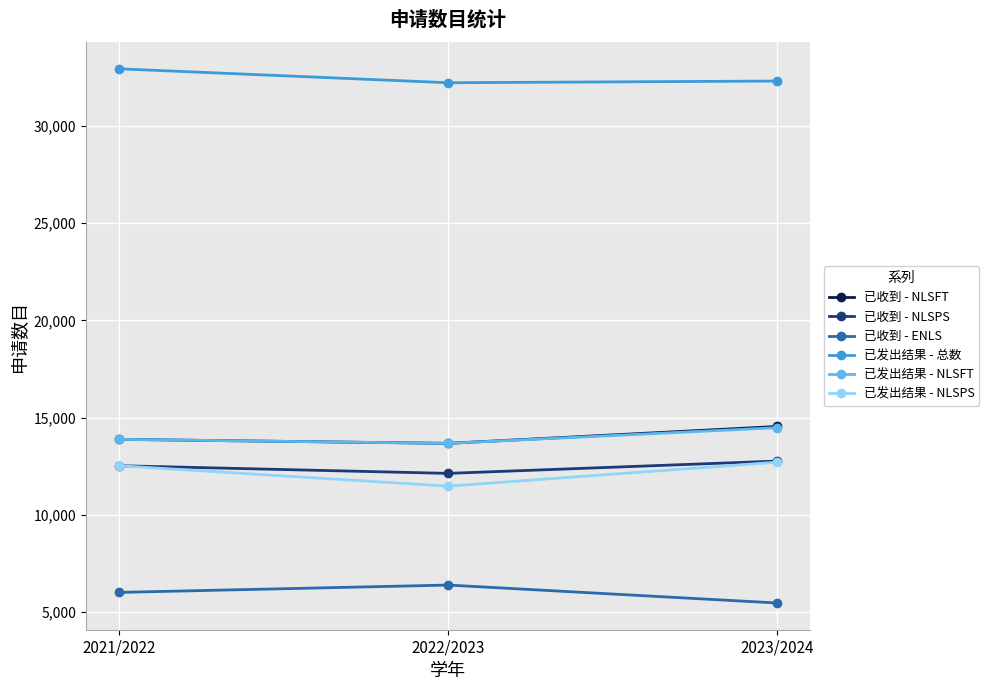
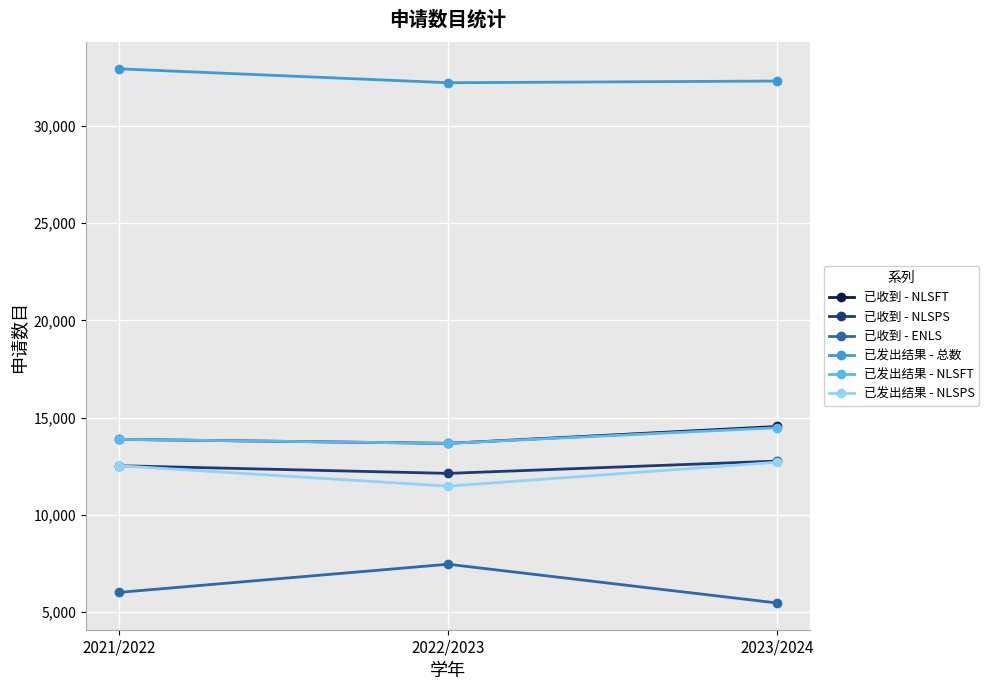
  {
    "已收到 - ENLS": {
      "2021/2022": "6,000",
-     "2022/2023": "6,400",
+     "2022/2023": "7,500",
      "2023/2024": "5,500"
    },
    "已发出结果 - NLSPS": {
      "2022/2023": "11,500"
    }
  }
